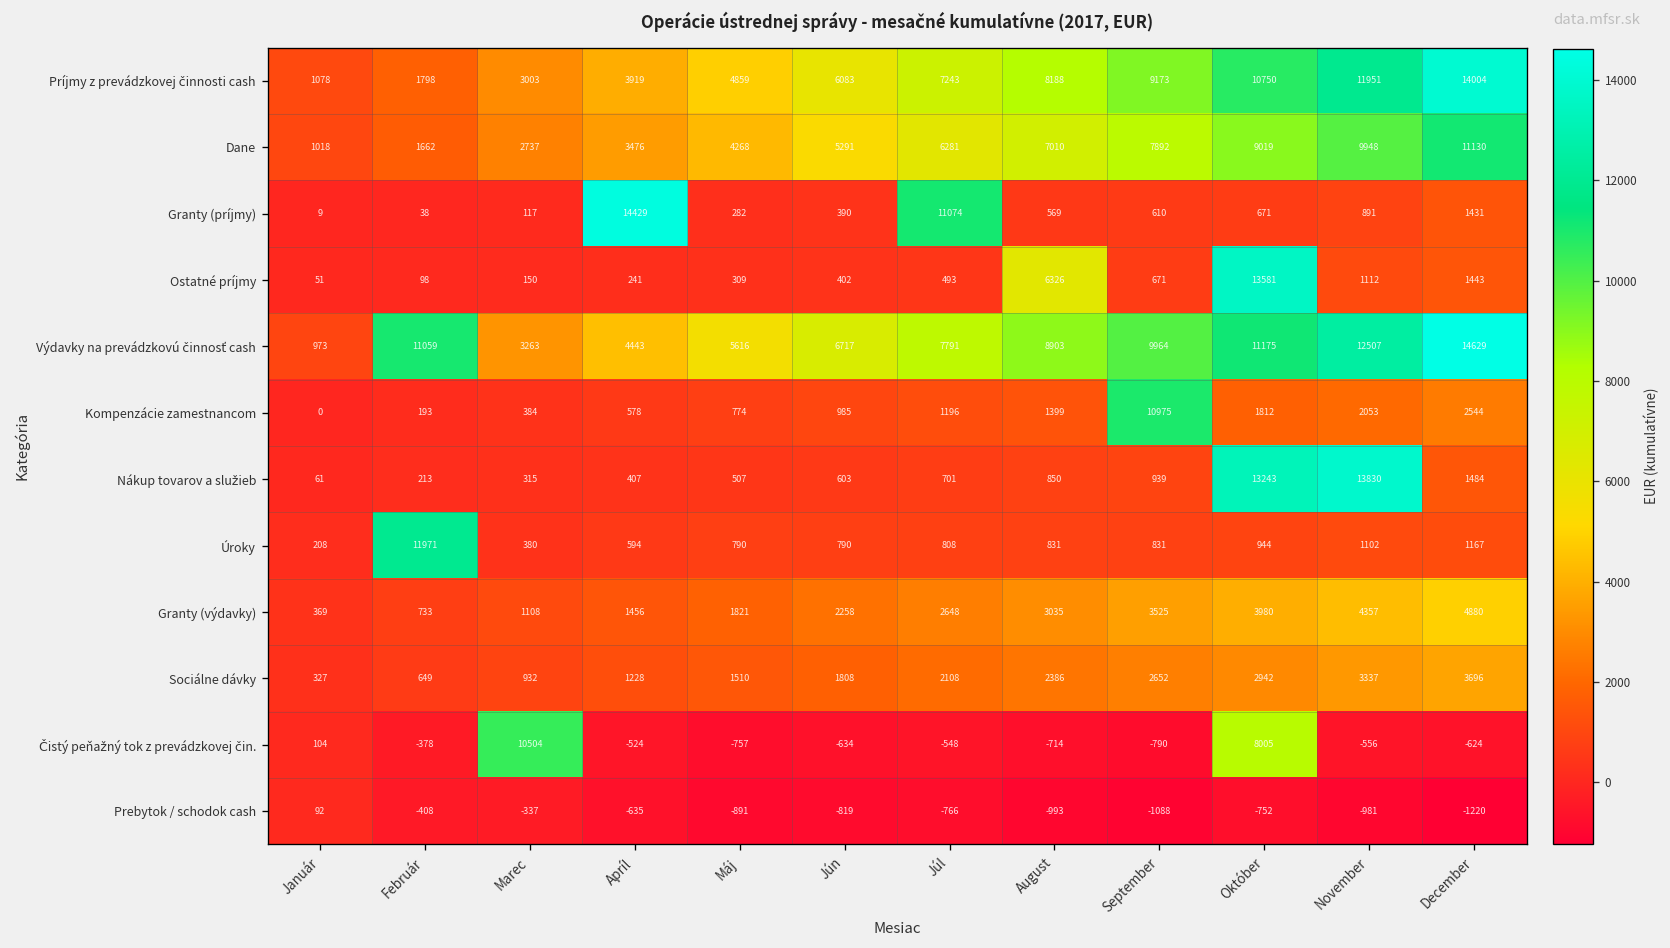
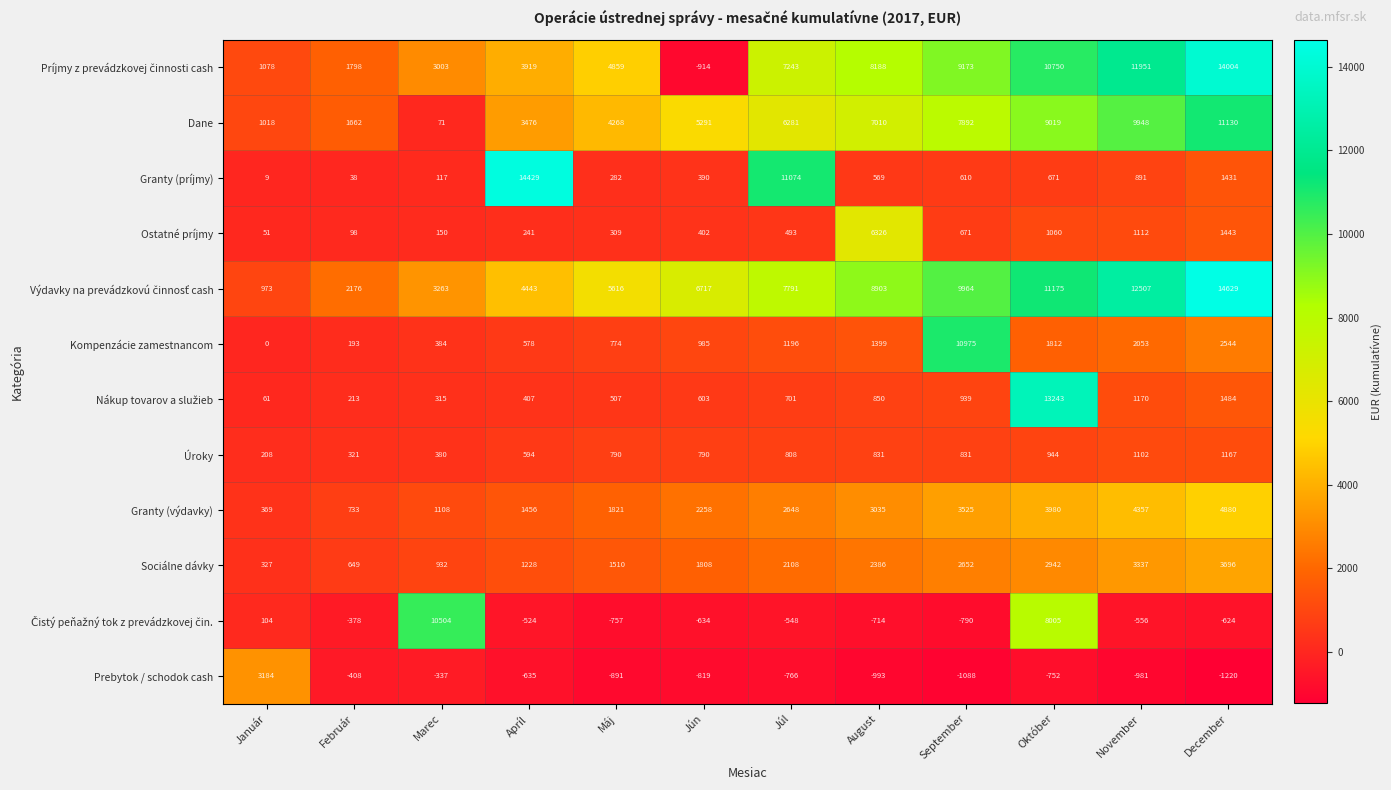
  {
    "Príjmy z prevádzkovej činnosti cash": {
      "Január": 1078,
      "Február": 1798,
      "Marec": 3003,
      "Apríl": 3919,
      "Máj": 4859,
-     "Jún": 6083,
+     "Jún": -914,
      "Júl": 7243,
      "August": 8188,
      "September": 9173,
      "Október": 10750,
      "November": 11951,
      "December": 14004
    },
    "Dane": {
      "Január": 1018,
      "Február": 1662,
-     "Marec": 2737,
+     "Marec": 71,
      "Apríl": 3476,
      "Máj": 4268,
      "Jún": 5291,
      "Júl": 6281,
      "August": 7010,
      "September": 7892,
      "Október": 9019,
      "November": 9948,
      "December": 11130
    },
    "Granty (príjmy)": {
      "Január": 9,
      "Február": 38,
      "Marec": 117,
      "Apríl": 14429,
      "Máj": 282,
      "Jún": 390,
      "Júl": 11074,
      "August": 569,
      "September": 610,
      "Október": 671,
      "November": 891,
      "December": 1431
    },
    "Ostatné príjmy": {
      "Január": 51,
      "Február": 98,
      "Marec": 150,
      "Apríl": 241,
      "Máj": 309,
      "Jún": 402,
      "Júl": 493,
      "August": 6326,
      "September": 671,
-     "Október": 13581,
+     "Október": 1060,
      "November": 1112,
      "December": 1443
    },
    "Výdavky na prevádzkovú činnosť cash": {
      "Január": 973,
-     "Február": 11059,
+     "Február": 2176,
      "Marec": 3263,
      "Apríl": 4443,
      "Máj": 5616,
      "Jún": 6717,
      "Júl": 7791,
      "August": 8903,
      "September": 9964,
      "Október": 11175,
      "November": 12507,
      "December": 14629
    },
    "Kompenzácie zamestnancom": {
      "Január": 0,
      "Február": 193,
      "Marec": 384,
      "Apríl": 578,
      "Máj": 774,
      "Jún": 985,
      "Júl": 1196,
      "August": 1399,
      "September": 10975,
      "Október": 1812,
      "November": 2053,
      "December": 2544
    },
    "Nákup tovarov a služieb": {
      "Január": 61,
      "Február": 213,
      "Marec": 315,
      "Apríl": 407,
      "Máj": 507,
      "Jún": 603,
      "Júl": 701,
      "August": 850,
      "September": 939,
      "Október": 13243,
-     "November": 13830,
+     "November": 1170,
      "December": 1484
    },
    "Úroky": {
      "Január": 208,
-     "Február": 11971,
+     "Február": 321,
      "Marec": 380,
      "Apríl": 594,
      "Máj": 790,
      "Jún": 790,
      "Júl": 808,
      "August": 831,
      "September": 831,
      "Október": 944,
      "November": 1102,
      "December": 1167
    },
    "Granty (výdavky)": {
      "Január": 369,
      "Február": 733,
      "Marec": 1108,
      "Apríl": 1456,
      "Máj": 1821,
      "Jún": 2258,
      "Júl": 2648,
      "August": 3035,
      "September": 3525,
      "Október": 3980,
      "November": 4357,
      "December": 4880
    },
    "Sociálne dávky": {
      "Január": 327,
      "Február": 649,
      "Marec": 932,
      "Apríl": 1228,
      "Máj": 1510,
      "Jún": 1808,
      "Júl": 2108,
      "August": 2386,
      "September": 2652,
      "Október": 2942,
      "November": 3337,
      "December": 3696
    },
    "Čistý peňažný tok z prevádzkovej čin.": {
      "Január": 104,
      "Február": -378,
      "Marec": 10504,
      "Apríl": -524,
      "Máj": -757,
      "Jún": -634,
      "Júl": -548,
      "August": -714,
      "September": -790,
      "Október": 8005,
      "November": -556,
      "December": -624
    },
    "Prebytok / schodok cash": {
-     "Január": 92,
+     "Január": 3184,
      "Február": -408,
      "Marec": -337,
      "Apríl": -635,
      "Máj": -891,
      "Jún": -819,
      "Júl": -766,
      "August": -993,
      "September": -1088,
      "Október": -752,
      "November": -981,
      "December": -1220
    }
  }
